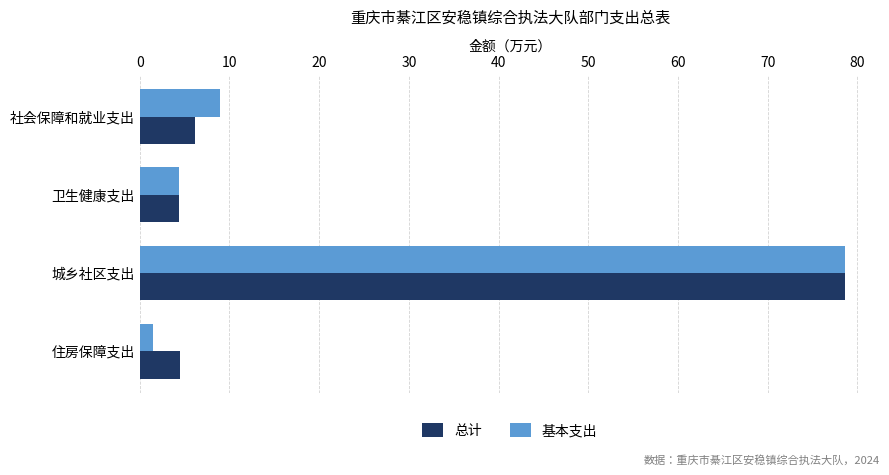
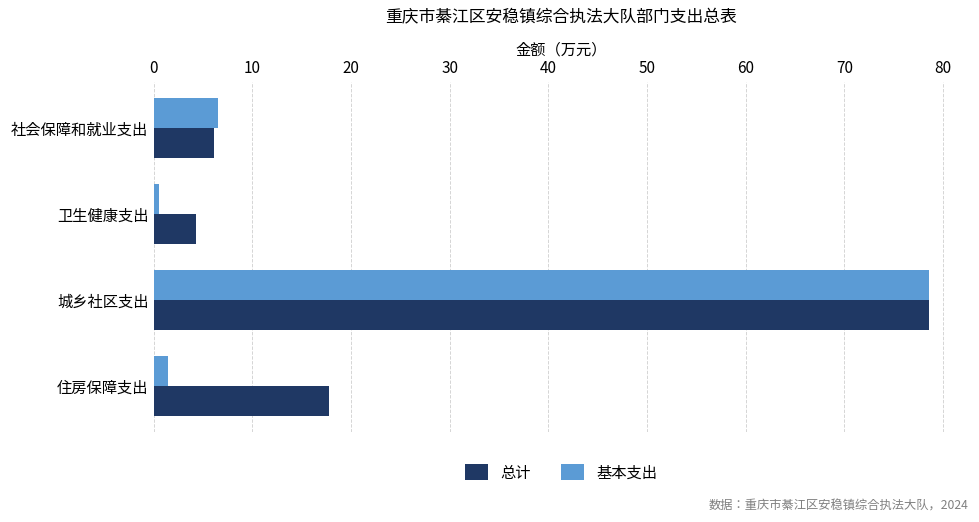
  {
    "总计": {
      "社会保障和就业支出": 6,
      "卫生健康支出": 4,
      "城乡社区支出": 79,
-     "住房保障支出": 4
+     "住房保障支出": 18
    },
    "基本支出": {
-     "社会保障和就业支出": 9,
-     "卫生健康支出": 4,
+     "社会保障和就业支出": 7,
+     "卫生健康支出": 1,
      "城乡社区支出": 79,
      "住房保障支出": 1
    }
  }
